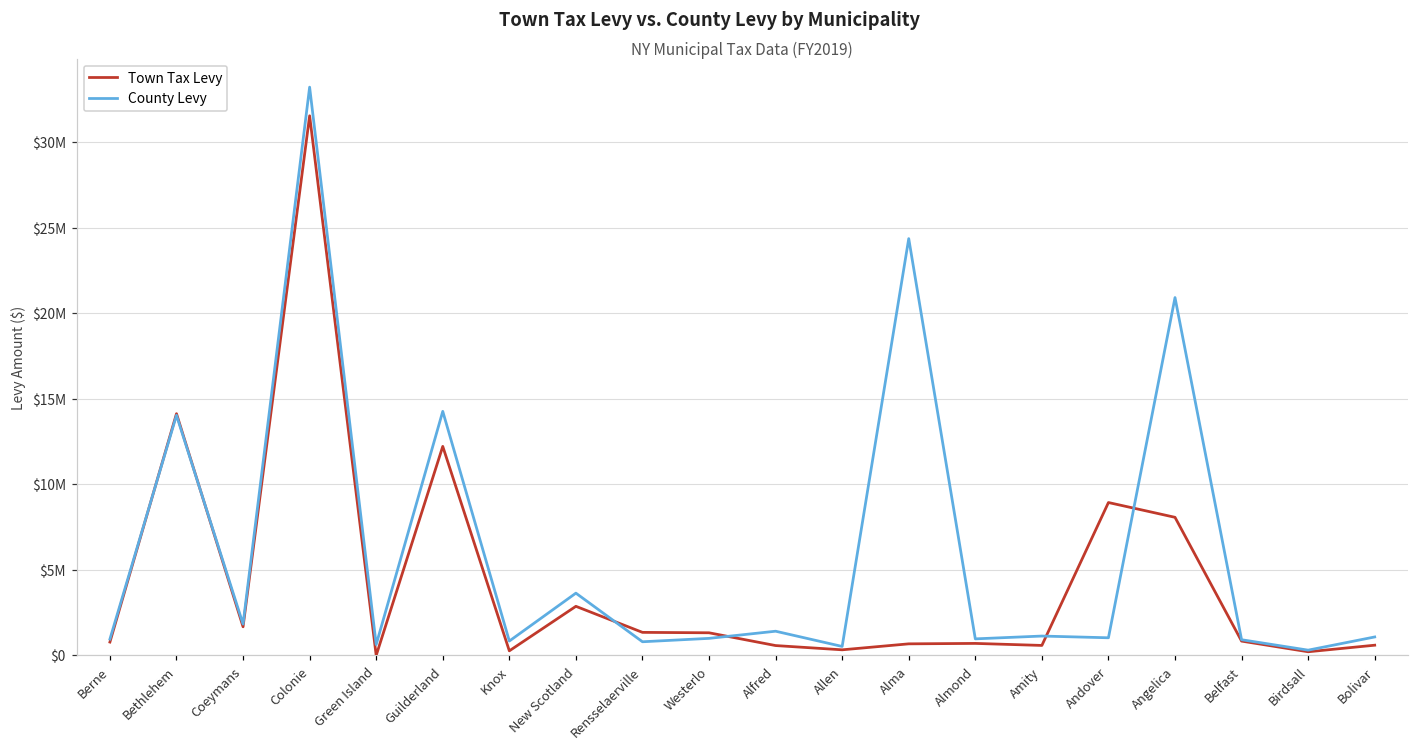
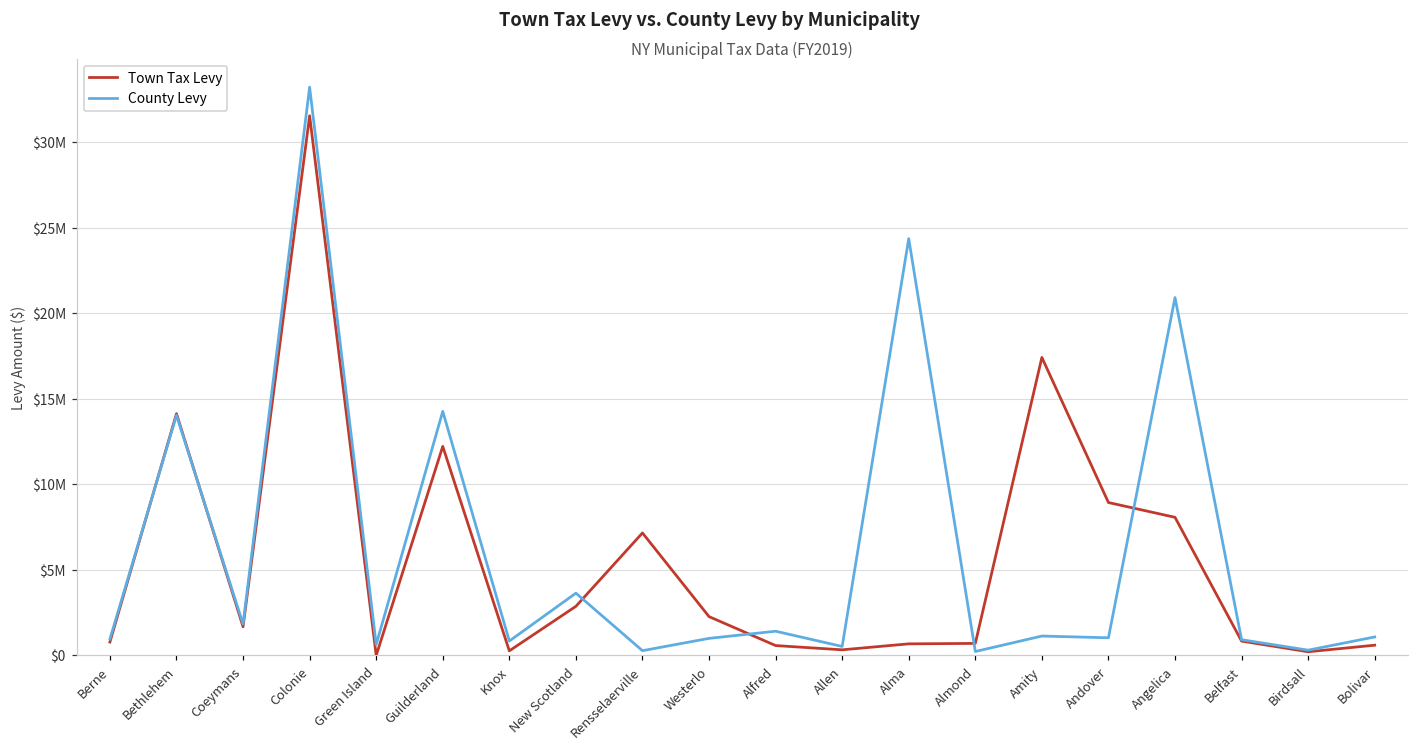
  {
    "Town Tax Levy": {
      "Berne": "$800000",
      "Colonie": "$31500000",
      "Green Island": "$0",
      "Guilderland": "$12200000",
      "Knox": "$300000",
      "New Scotland": "$2900000",
-     "Rensselaerville": "$1300000",
-     "Westerlo": "$1300000",
+     "Rensselaerville": "$7200000",
+     "Westerlo": "$2300000",
      "Alfred": "$600000",
      "Allen": "$300000",
      "Alma": "$700000",
      "Almond": "$700000",
-     "Amity": "$600000",
+     "Amity": "$17400000",
      "Andover": "$8900000",
      "Angelica": "$8100000",
      "Bolivar": "$600000"
    },
    "County Levy": {
      "Berne": "$1000000",
      "Colonie": "$33200000",
      "Green Island": "$600000",
      "Guilderland": "$14300000",
      "Knox": "$800000",
      "New Scotland": "$3600000",
-     "Rensselaerville": "$800000",
+     "Rensselaerville": "$300000",
      "Westerlo": "$1000000",
      "Alfred": "$1400000",
      "Allen": "$500000",
      "Alma": "$24400000",
-     "Almond": "$1000000",
+     "Almond": "$200000",
      "Amity": "$1100000",
      "Andover": "$1000000",
      "Angelica": "$20900000",
      "Bolivar": "$1100000"
    }
  }
